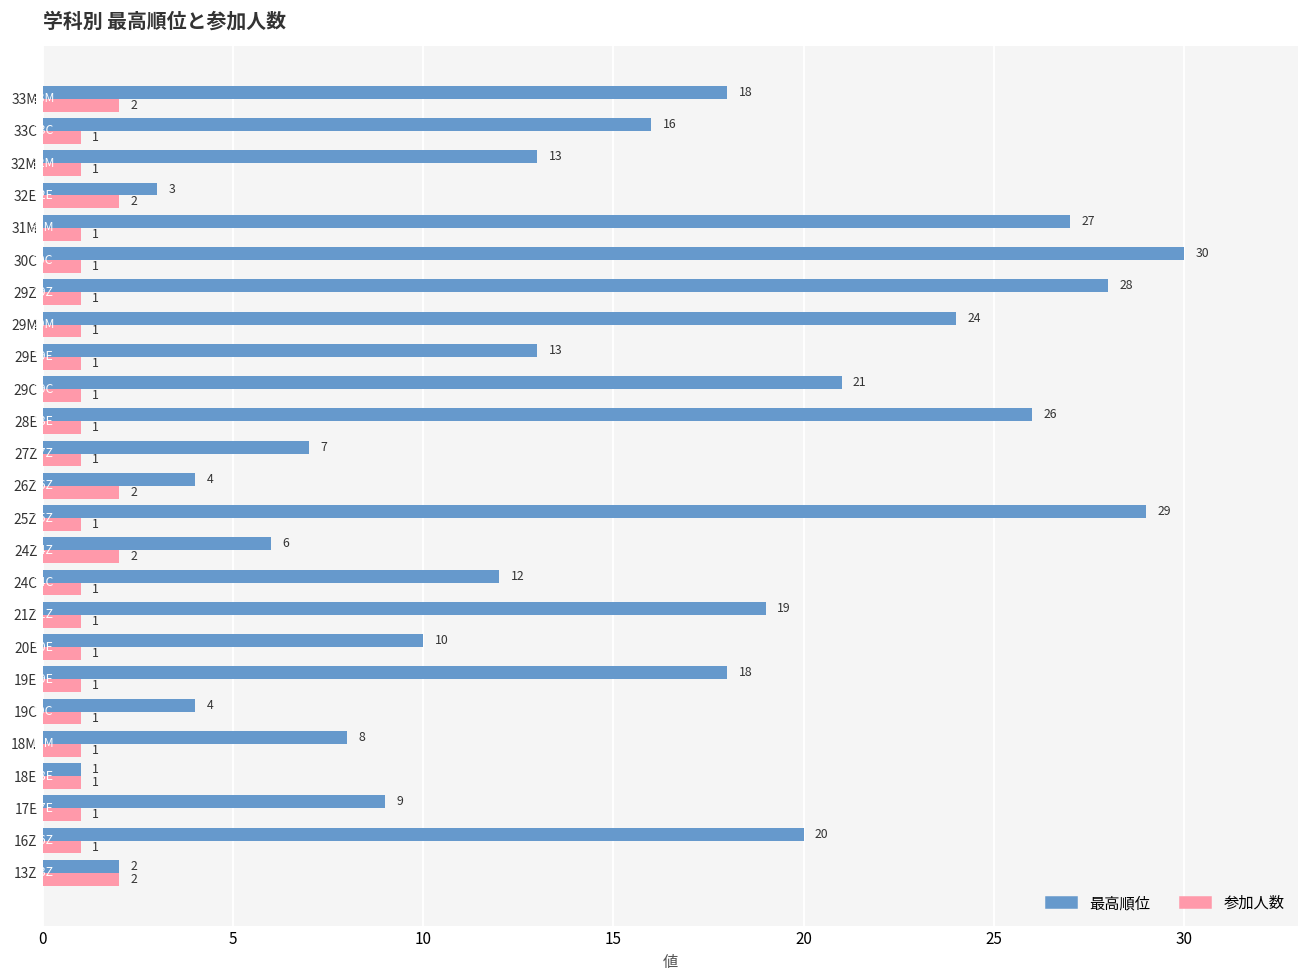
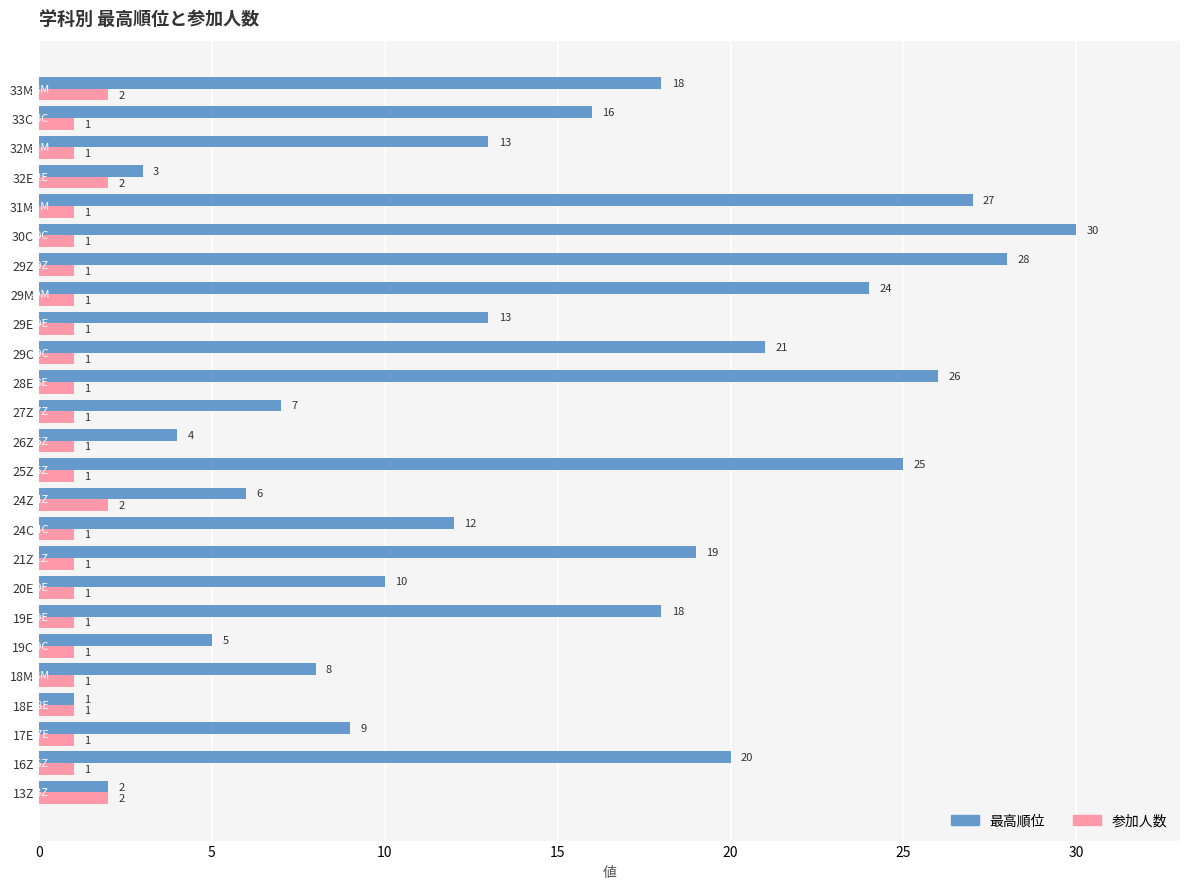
  {
    "最高順位": {
      "33M": 18,
      "33C": 16,
      "32M": 13,
      "32E": 3,
      "31M": 27,
      "30C": 30,
      "29Z": 28,
      "29M": 24,
      "29E": 13,
      "29C": 21,
      "28E": 26,
      "27Z": 7,
      "26Z": 4,
-     "25Z": 29,
+     "25Z": 25,
      "24Z": 6,
      "24C": 12,
      "21Z": 19,
      "20E": 10,
      "19E": 18,
-     "19C": 4,
+     "19C": 5,
      "18M": 8,
      "18E": 1,
      "17E": 9,
      "16Z": 20,
      "13Z": 2
    },
    "参加人数": {
      "33M": 2,
      "33C": 1,
      "32M": 1,
      "32E": 2,
      "31M": 1,
      "30C": 1,
      "29Z": 1,
      "29M": 1,
      "29E": 1,
      "29C": 1,
      "28E": 1,
      "27Z": 1,
-     "26Z": 2,
+     "26Z": 1,
      "25Z": 1,
      "24Z": 2,
      "24C": 1,
      "21Z": 1,
      "20E": 1,
      "19E": 1,
      "19C": 1,
      "18M": 1,
      "18E": 1,
      "17E": 1,
      "16Z": 1,
      "13Z": 2
    }
  }
